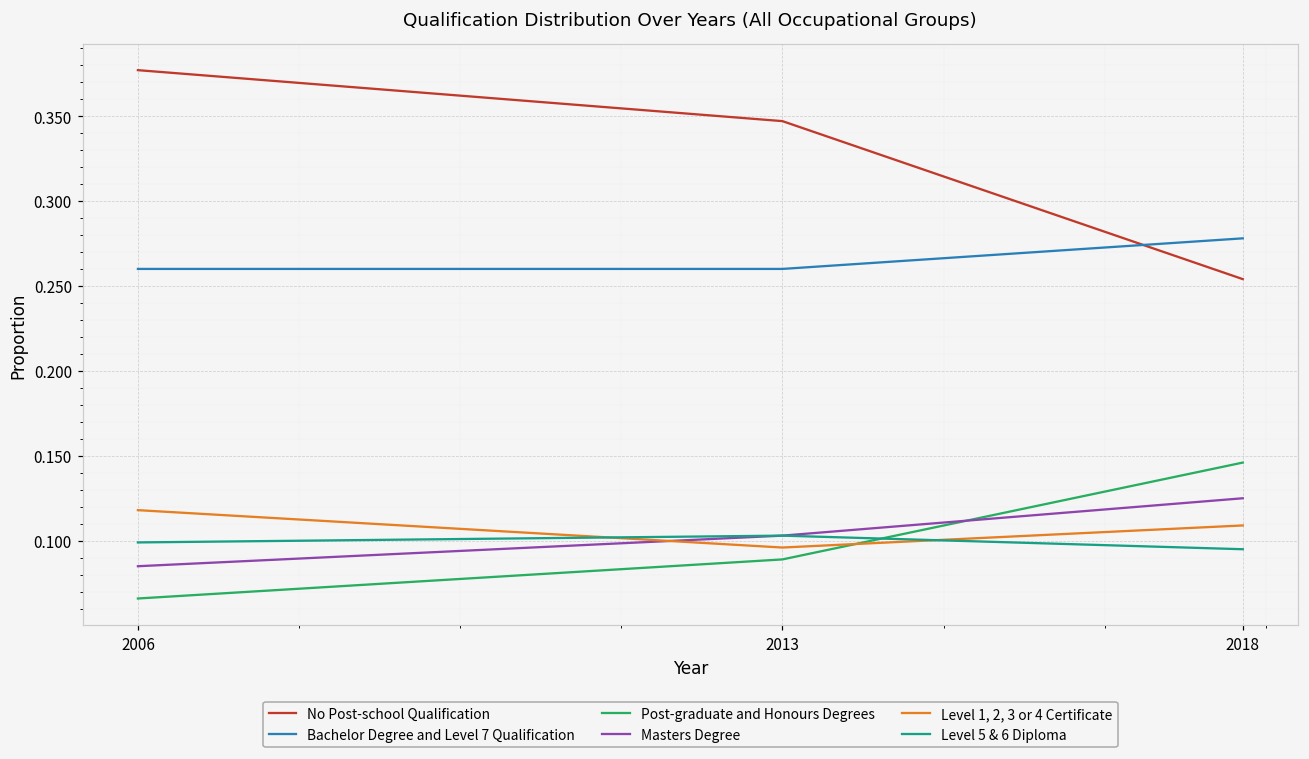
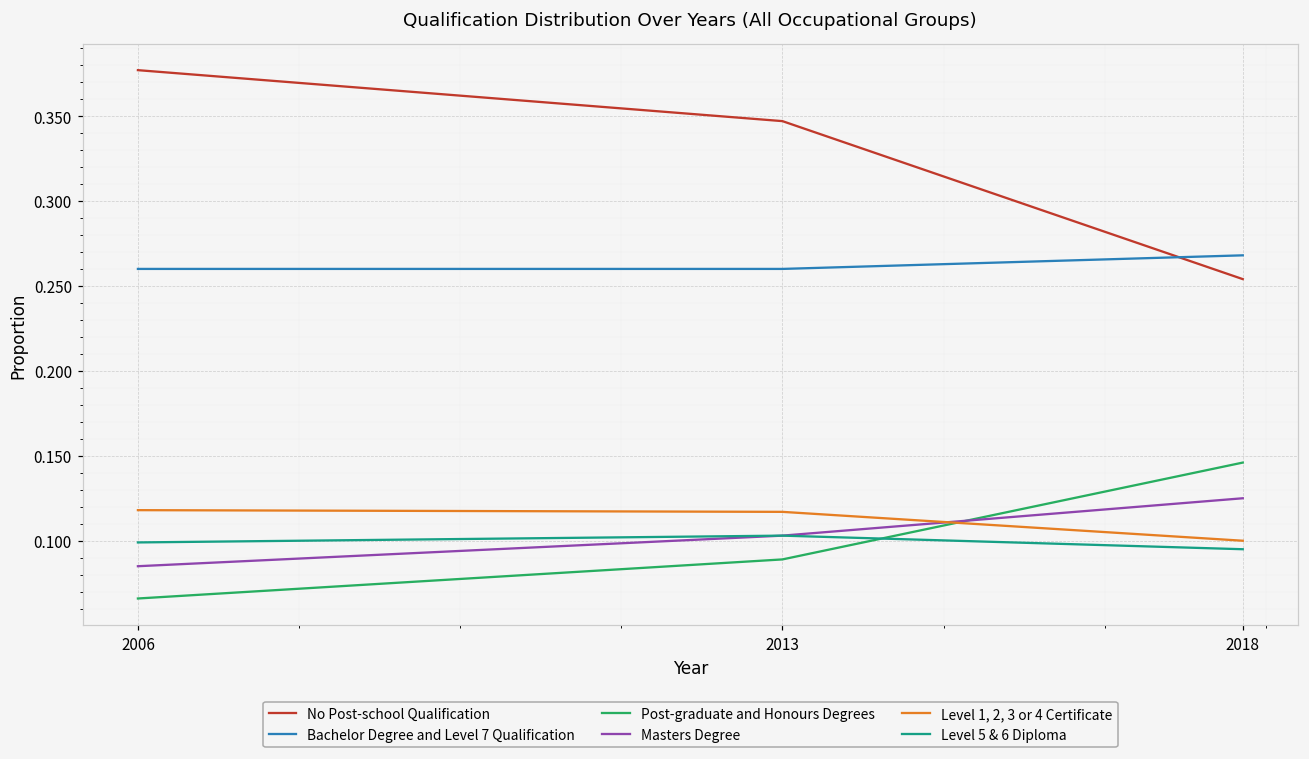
  {
    "No Post-school Qualification": {
      "2006": 0.377,
      "2013": 0.347,
      "2018": 0.254
    },
    "Bachelor Degree and Level 7 Qualification": {
      "2006": 0.260,
      "2013": 0.260,
-     "2018": 0.278
+     "2018": 0.268
    },
    "Masters Degree": {
      "2006": 0.085,
      "2018": 0.125
    },
    "Level 1, 2, 3 or 4 Certificate": {
      "2006": 0.118,
-     "2013": 0.096,
-     "2018": 0.109
+     "2013": 0.117,
+     "2018": 0.100
    }
  }
